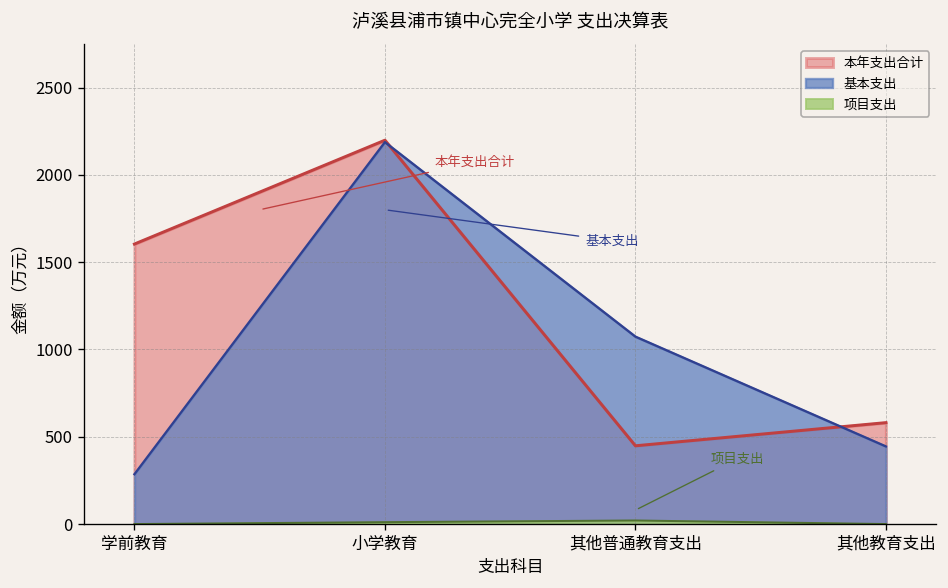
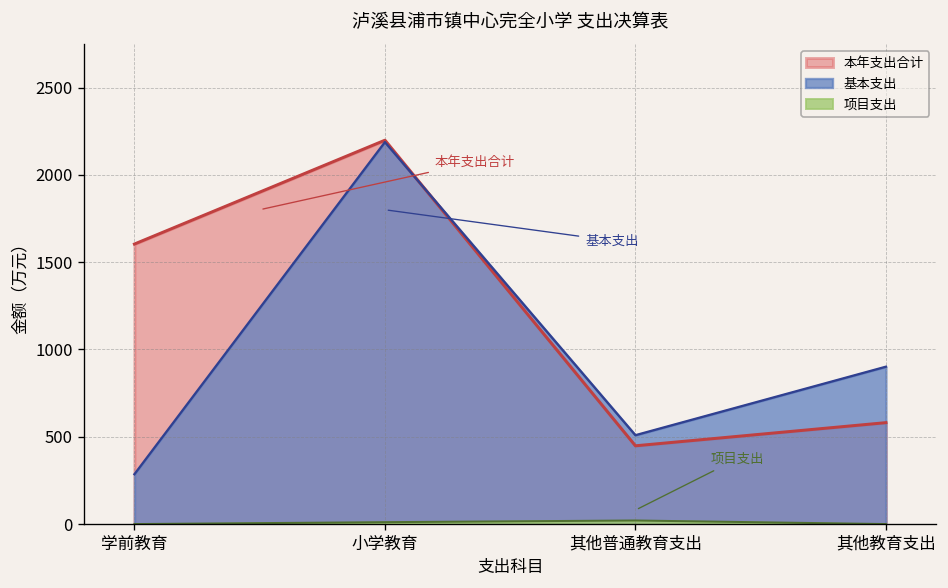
  {
    "本年支出合计": {
      "学前教育": 1600,
      "其他普通教育支出": 450,
      "其他教育支出": 580
    },
    "基本支出": {
      "学前教育": 290,
-     "其他普通教育支出": 1070,
-     "其他教育支出": 440
+     "其他普通教育支出": 510,
+     "其他教育支出": 900
    },
    "项目支出": {
      "学前教育": 0,
      "小学教育": 10,
      "其他普通教育支出": 20,
      "其他教育支出": 0
    }
  }
